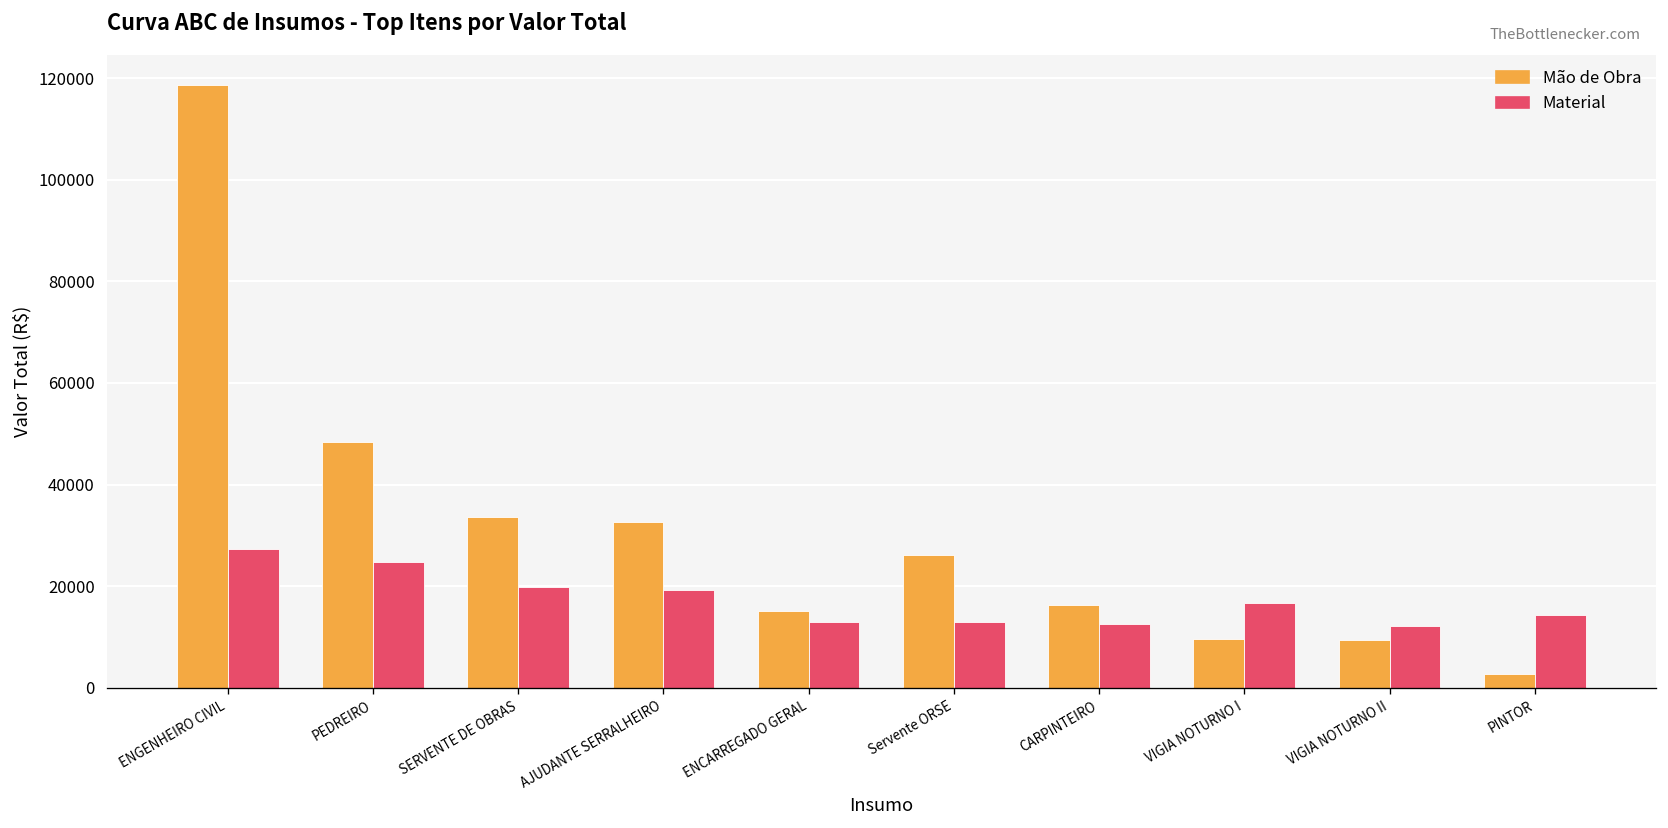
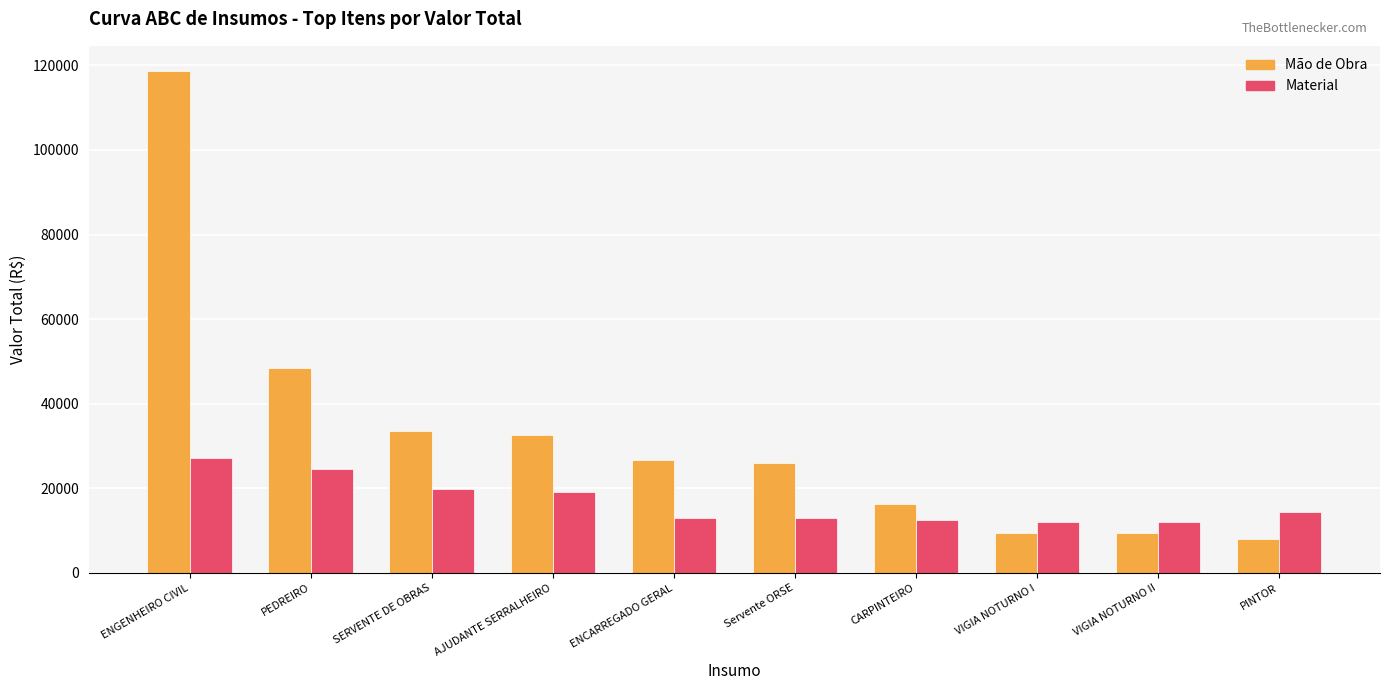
  {
    "Mão de Obra": {
      "ENGENHEIRO CIVIL": 119000,
      "PEDREIRO": 48000,
      "SERVENTE DE OBRAS": 34000,
      "AJUDANTE SERRALHEIRO": 33000,
-     "ENCARREGADO GERAL": 15000,
+     "ENCARREGADO GERAL": 27000,
      "Servente ORSE": 26000,
      "CARPINTEIRO": 16000,
      "VIGIA NOTURNO I": 10000,
      "VIGIA NOTURNO II": 9000,
-     "PINTOR": 3000
+     "PINTOR": 8000
    },
    "Material": {
      "ENGENHEIRO CIVIL": 27000,
      "PEDREIRO": 25000,
      "SERVENTE DE OBRAS": 20000,
      "AJUDANTE SERRALHEIRO": 19000,
      "ENCARREGADO GERAL": 13000,
      "Servente ORSE": 13000,
      "CARPINTEIRO": 13000,
-     "VIGIA NOTURNO I": 17000,
+     "VIGIA NOTURNO I": 12000,
      "VIGIA NOTURNO II": 12000,
      "PINTOR": 14000
    }
  }
